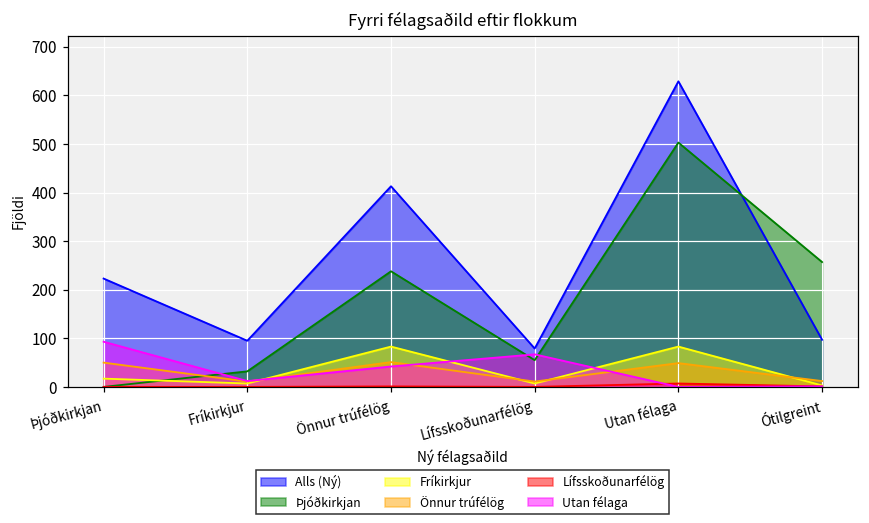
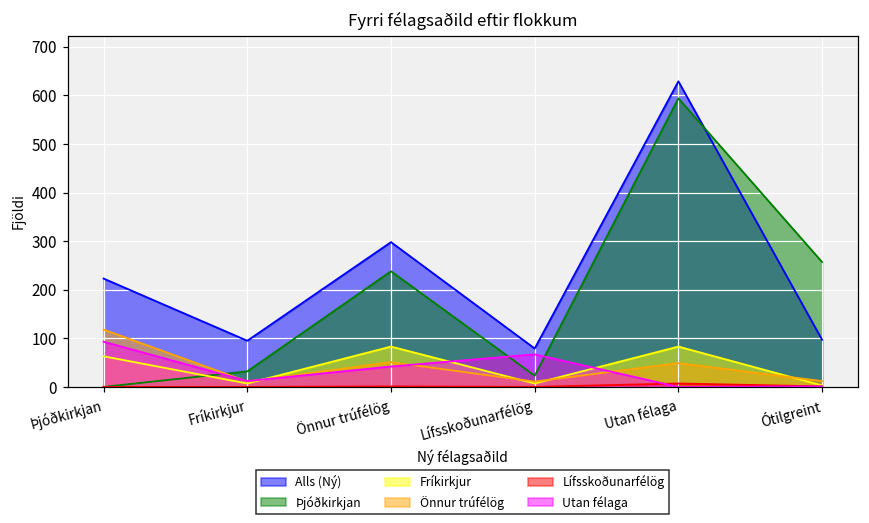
  {
    "Alls (Ný)": {
      "Þjóðkirkjan": 220,
      "Fríkirkjur": 100,
-     "Önnur trúfélög": 410,
+     "Önnur trúfélög": 300,
      "Lífsskoðunarfélög": 80,
      "Utan félaga": 630,
      "Ótilgreint": 100
    },
    "Þjóðkirkjan": {
      "Fríkirkjur": 30,
      "Önnur trúfélög": 240,
-     "Lífsskoðunarfélög": 60,
-     "Utan félaga": 500,
+     "Lífsskoðunarfélög": 20,
+     "Utan félaga": 590,
      "Ótilgreint": 260
    },
    "Fríkirkjur": {
-     "Þjóðkirkjan": 20,
+     "Þjóðkirkjan": 60,
      "Önnur trúfélög": 80,
      "Utan félaga": 80
    },
    "Önnur trúfélög": {
-     "Þjóðkirkjan": 50,
+     "Þjóðkirkjan": 120,
      "Önnur trúfélög": 50,
      "Utan félaga": 50,
      "Ótilgreint": 10
    },
    "Lífsskoðunarfélög": {
      "Fríkirkjur": 0,
      "Önnur trúfélög": 0,
      "Lífsskoðunarfélög": 0,
      "Utan félaga": 10
    },
    "Utan félaga": {
      "Þjóðkirkjan": 90,
      "Önnur trúfélög": 40,
      "Lífsskoðunarfélög": 70,
      "Utan félaga": 0
    }
  }
